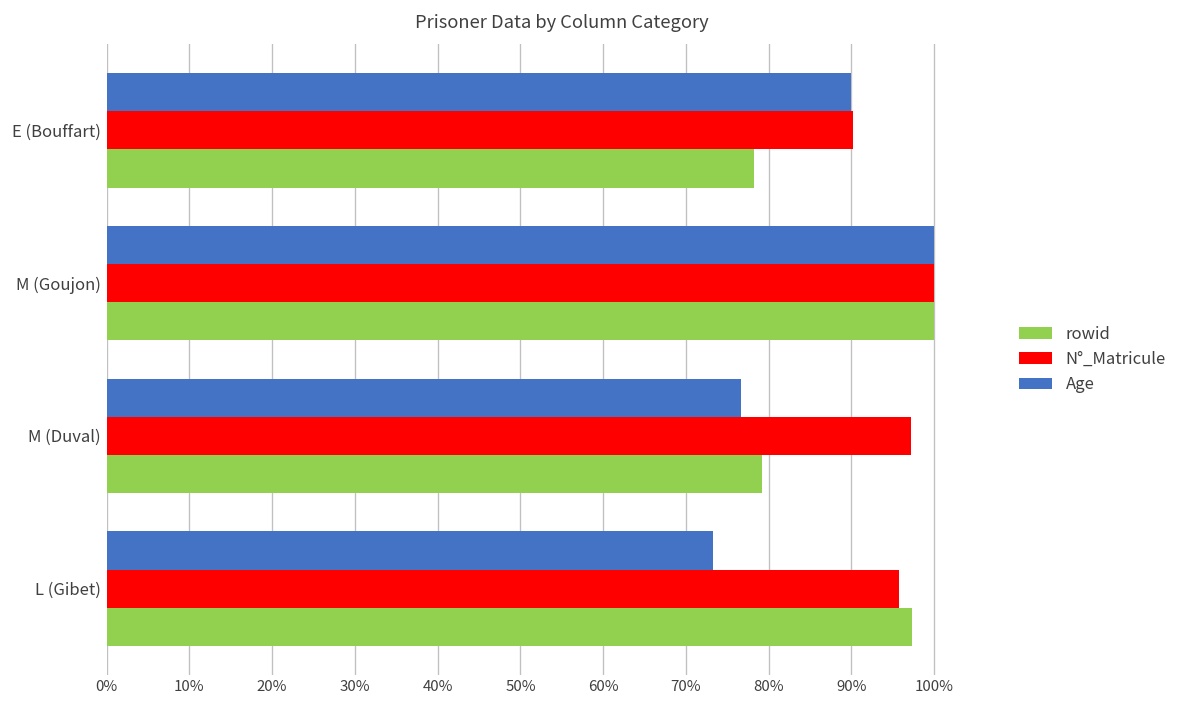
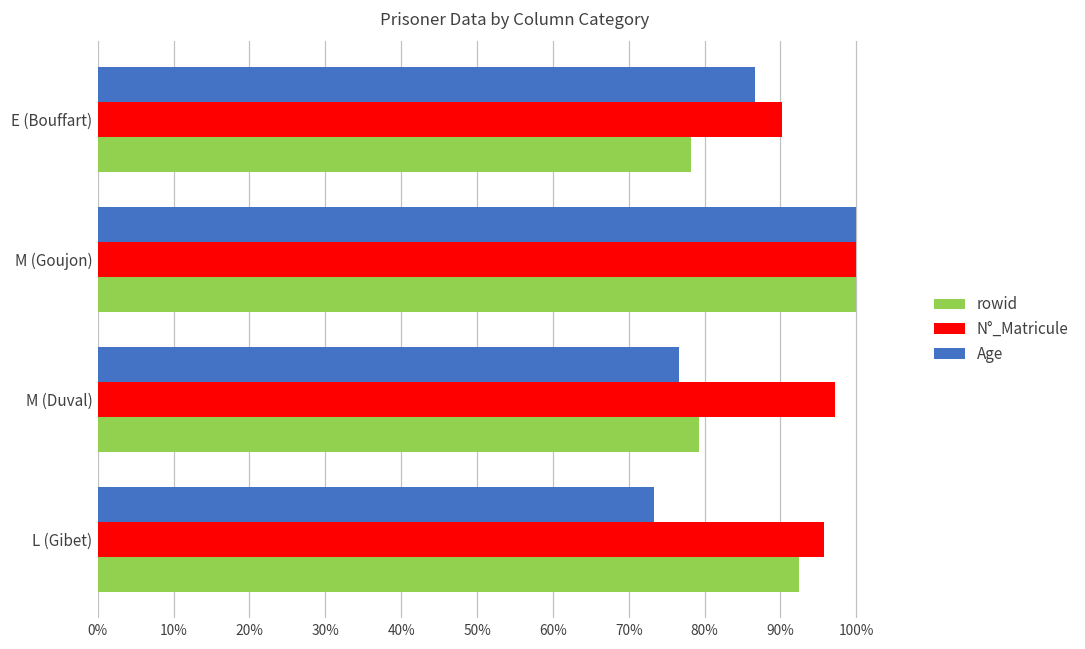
  {
    "rowid": {
      "E (Bouffart)": "78%",
      "M (Goujon)": "100%",
      "M (Duval)": "79%",
-     "L (Gibet)": "97%"
+     "L (Gibet)": "92%"
    },
    "N°_Matricule": {
      "E (Bouffart)": "90%",
      "M (Goujon)": "100%",
      "M (Duval)": "97%",
      "L (Gibet)": "96%"
    },
    "Age": {
-     "E (Bouffart)": "90%",
+     "E (Bouffart)": "87%",
      "M (Goujon)": "100%",
      "M (Duval)": "77%",
      "L (Gibet)": "73%"
    }
  }
